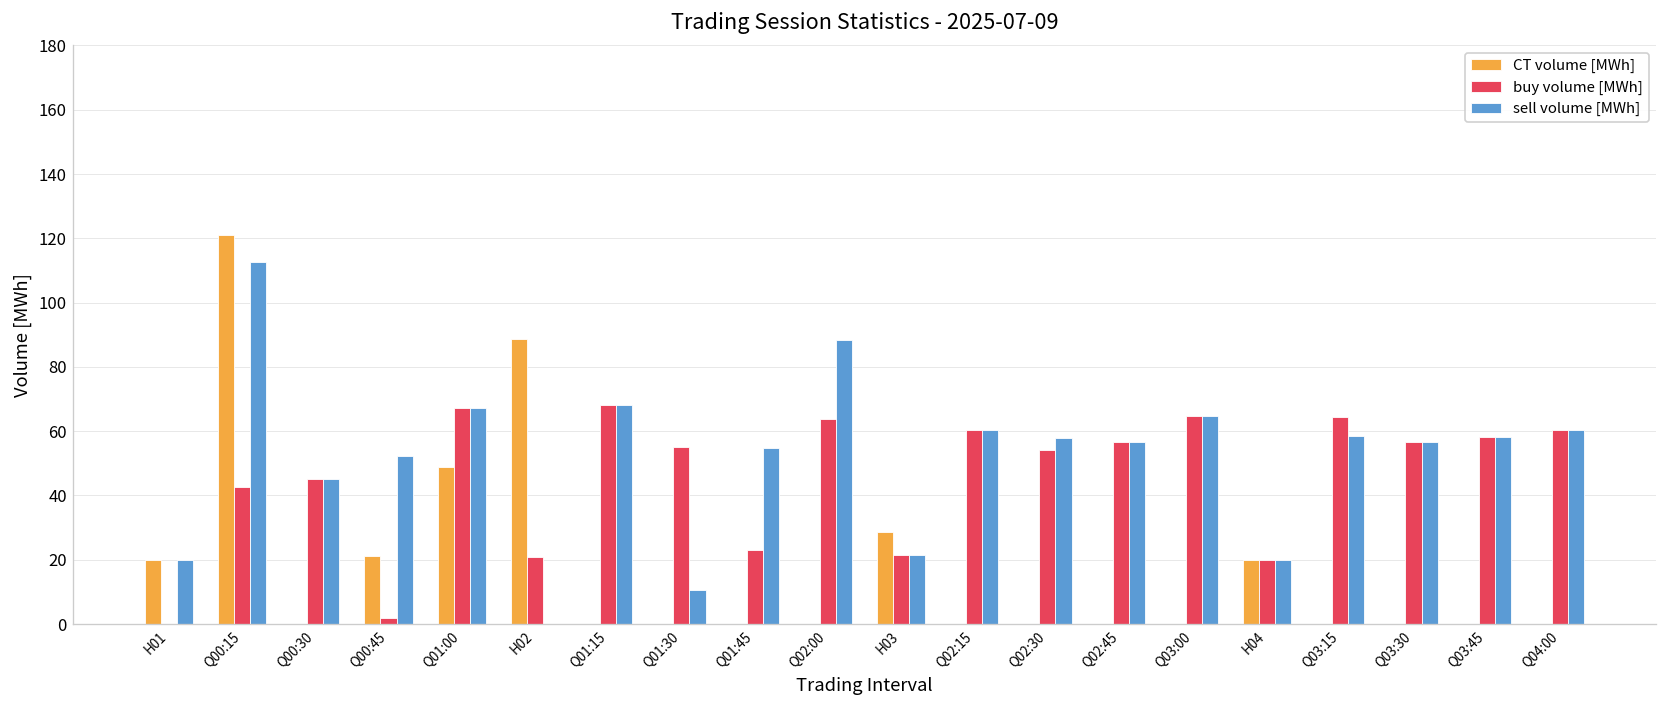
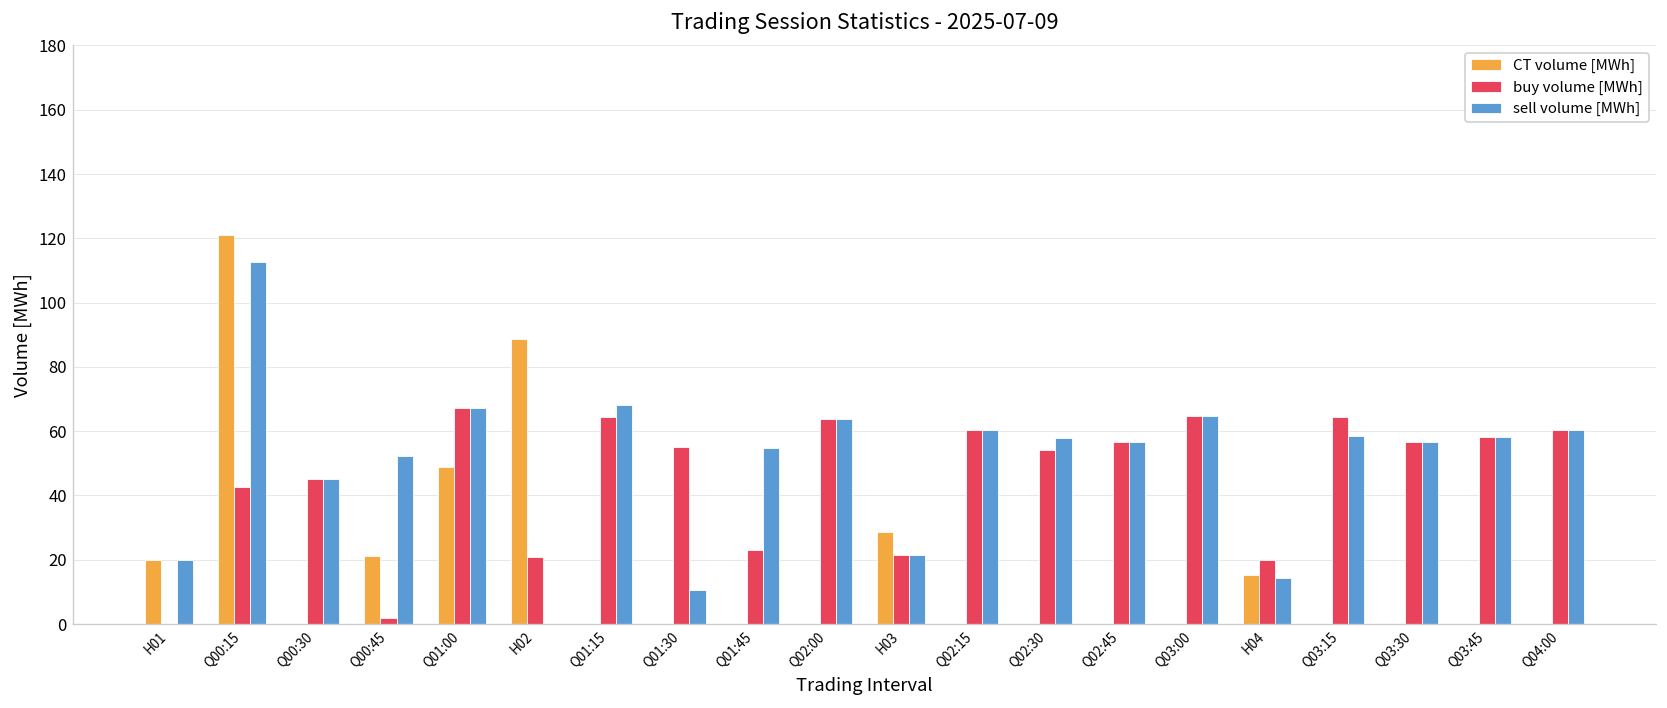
  {
    "CT volume [MWh]": {
      "H01": 20,
      "Q00:15": 121,
      "Q00:30": 0,
      "Q00:45": 21,
      "Q01:00": 49,
      "H02": 89,
      "Q01:15": 0,
      "Q01:30": 0,
      "Q01:45": 0,
      "Q02:00": 0,
      "H03": 29,
      "Q02:15": 0,
      "Q02:30": 0,
      "Q02:45": 0,
      "Q03:00": 0,
-     "H04": 20,
+     "H04": 15,
      "Q03:15": 0,
      "Q03:30": 0,
      "Q03:45": 0,
      "Q04:00": 0
    },
    "buy volume [MWh]": {
      "H01": 0,
      "Q00:15": 43,
      "Q00:30": 45,
      "Q00:45": 2,
      "Q01:00": 67,
      "H02": 21,
-     "Q01:15": 68,
+     "Q01:15": 64,
      "Q01:30": 55,
      "Q01:45": 23,
      "Q02:00": 64,
      "H03": 22,
      "Q02:15": 60,
      "Q02:30": 54,
      "Q02:45": 57,
      "Q03:00": 65,
      "H04": 20,
      "Q03:15": 64,
      "Q03:30": 57,
      "Q03:45": 58,
      "Q04:00": 60
    },
    "sell volume [MWh]": {
      "H01": 20,
      "Q00:15": 113,
      "Q00:30": 45,
      "Q00:45": 52,
      "Q01:00": 67,
      "H02": 0,
      "Q01:15": 68,
      "Q01:30": 11,
      "Q01:45": 55,
-     "Q02:00": 88,
+     "Q02:00": 64,
      "H03": 22,
      "Q02:15": 60,
      "Q02:30": 58,
      "Q02:45": 57,
      "Q03:00": 65,
-     "H04": 20,
+     "H04": 14,
      "Q03:15": 59,
      "Q03:30": 57,
      "Q03:45": 58,
      "Q04:00": 60
    }
  }
